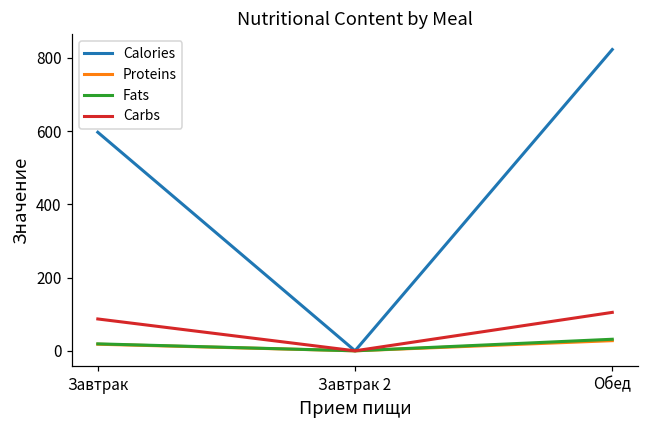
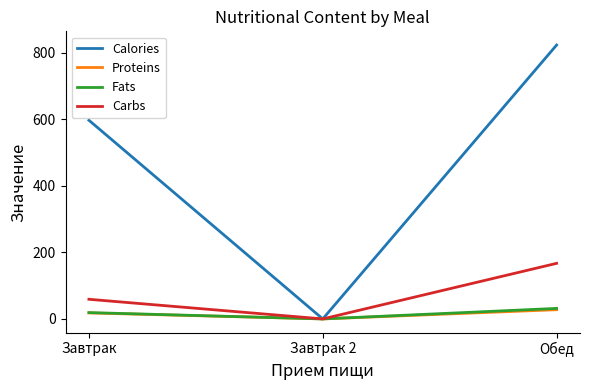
  {
    "Calories": {
      "Завтрак": 600,
      "Обед": 820
    },
    "Carbs": {
-     "Завтрак": 90,
-     "Обед": 110
+     "Завтрак": 60,
+     "Обед": 170
    }
  }
